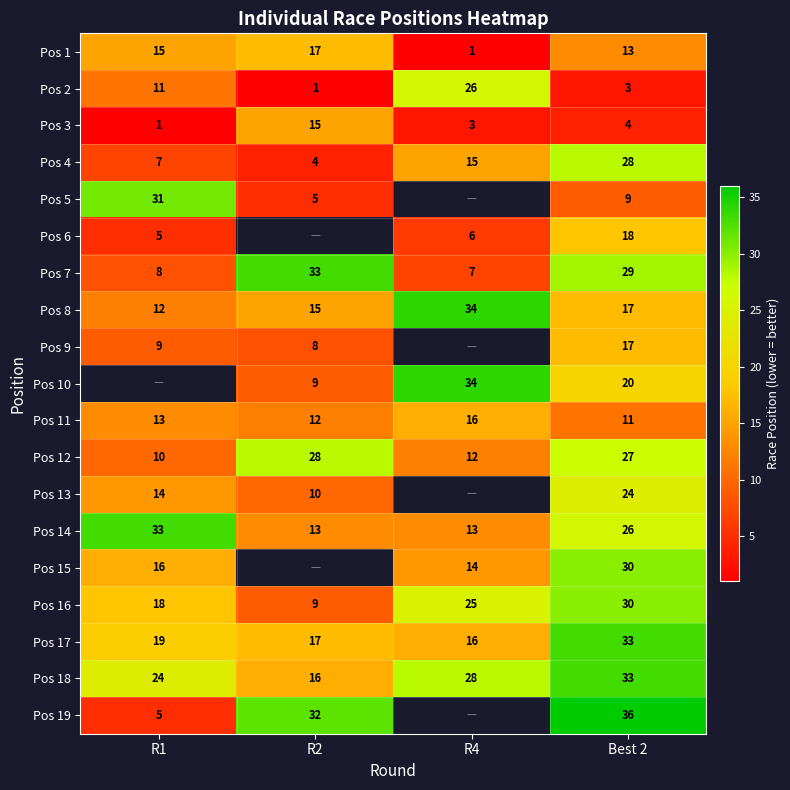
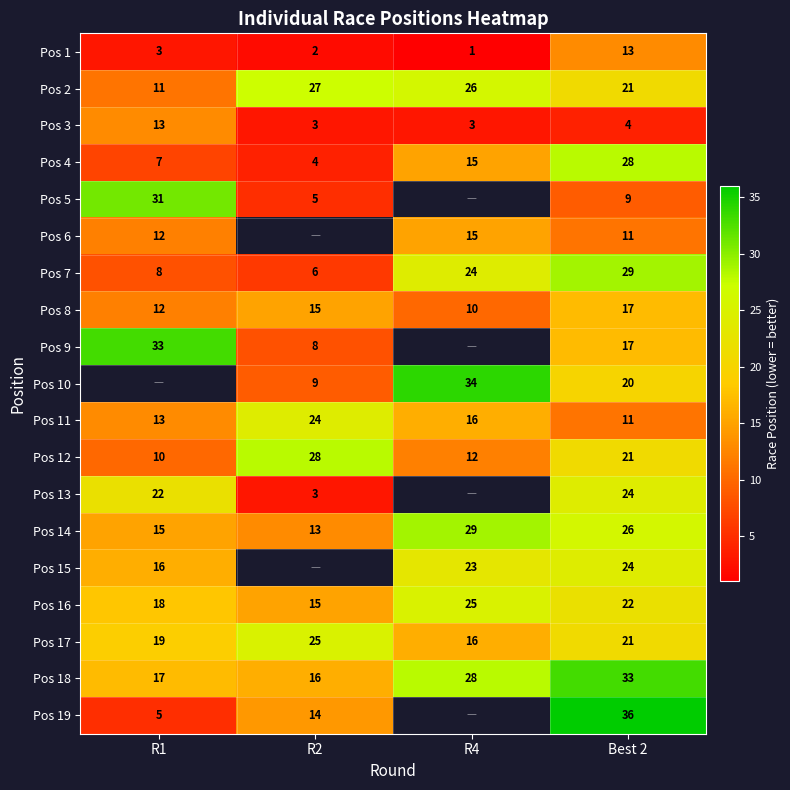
  {
    "Pos 1": {
-     "R1": 15,
-     "R2": 17,
+     "R1": 3,
+     "R2": 2,
      "R4": 1,
      "Best 2": 13
    },
    "Pos 2": {
      "R1": 11,
-     "R2": 1,
+     "R2": 27,
      "R4": 26,
-     "Best 2": 3
+     "Best 2": 21
    },
    "Pos 3": {
-     "R1": 1,
-     "R2": 15,
+     "R1": 13,
+     "R2": 3,
      "R4": 3,
      "Best 2": 4
    },
    "Pos 4": {
      "R1": 7,
      "R2": 4,
      "R4": 15,
      "Best 2": 28
    },
    "Pos 5": {
      "R1": 31,
      "R2": 5,
      "Best 2": 9
    },
    "Pos 6": {
-     "R1": 5,
-     "R4": 6,
-     "Best 2": 18
+     "R1": 12,
+     "R4": 15,
+     "Best 2": 11
    },
    "Pos 7": {
      "R1": 8,
-     "R2": 33,
-     "R4": 7,
+     "R2": 6,
+     "R4": 24,
      "Best 2": 29
    },
    "Pos 8": {
      "R1": 12,
      "R2": 15,
-     "R4": 34,
+     "R4": 10,
      "Best 2": 17
    },
    "Pos 9": {
-     "R1": 9,
+     "R1": 33,
      "R2": 8,
      "Best 2": 17
    },
    "Pos 10": {
      "R2": 9,
      "R4": 34,
      "Best 2": 20
    },
    "Pos 11": {
      "R1": 13,
-     "R2": 12,
+     "R2": 24,
      "R4": 16,
      "Best 2": 11
    },
    "Pos 12": {
      "R1": 10,
      "R2": 28,
      "R4": 12,
-     "Best 2": 27
+     "Best 2": 21
    },
    "Pos 13": {
-     "R1": 14,
-     "R2": 10,
+     "R1": 22,
+     "R2": 3,
      "Best 2": 24
    },
    "Pos 14": {
-     "R1": 33,
+     "R1": 15,
      "R2": 13,
-     "R4": 13,
+     "R4": 29,
      "Best 2": 26
    },
    "Pos 15": {
      "R1": 16,
-     "R4": 14,
-     "Best 2": 30
+     "R4": 23,
+     "Best 2": 24
    },
    "Pos 16": {
      "R1": 18,
-     "R2": 9,
+     "R2": 15,
      "R4": 25,
-     "Best 2": 30
+     "Best 2": 22
    },
    "Pos 17": {
      "R1": 19,
-     "R2": 17,
+     "R2": 25,
      "R4": 16,
-     "Best 2": 33
+     "Best 2": 21
    },
    "Pos 18": {
-     "R1": 24,
+     "R1": 17,
      "R2": 16,
      "R4": 28,
      "Best 2": 33
    },
    "Pos 19": {
      "R1": 5,
-     "R2": 32,
+     "R2": 14,
      "Best 2": 36
    }
  }
